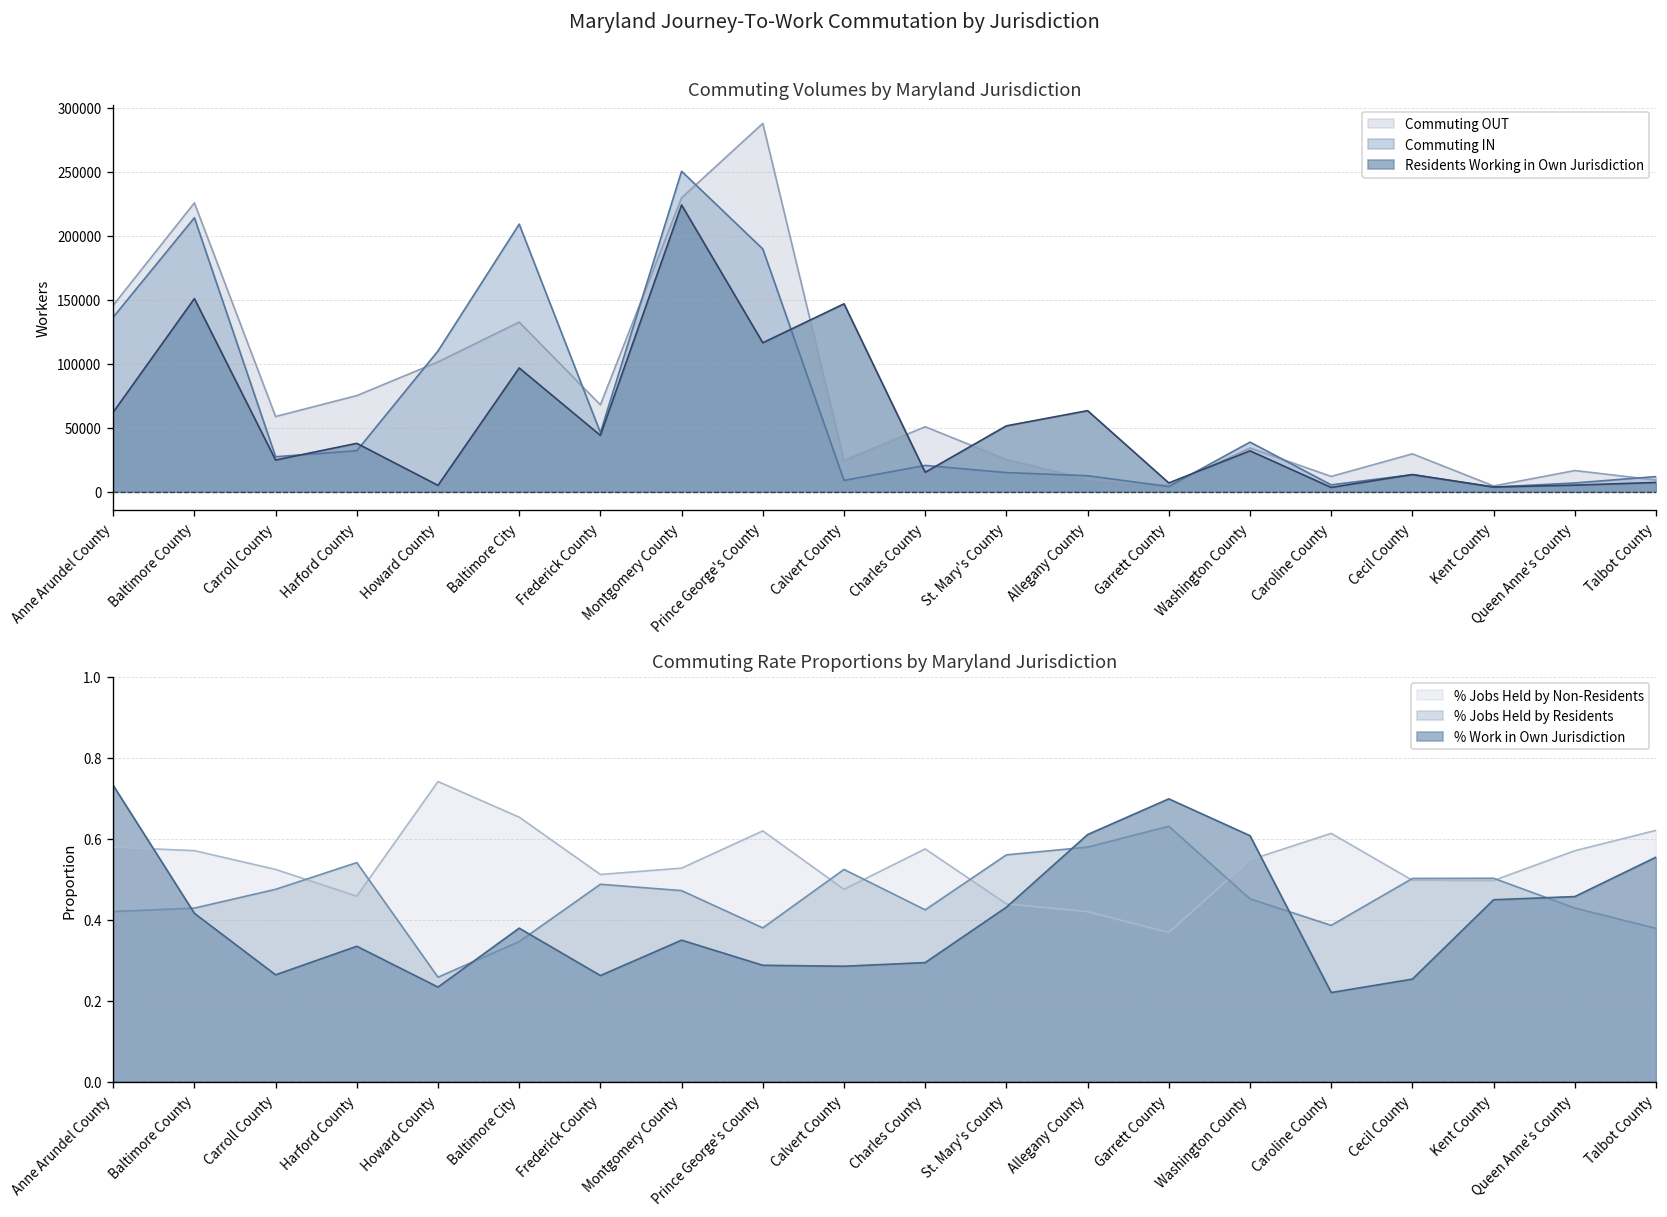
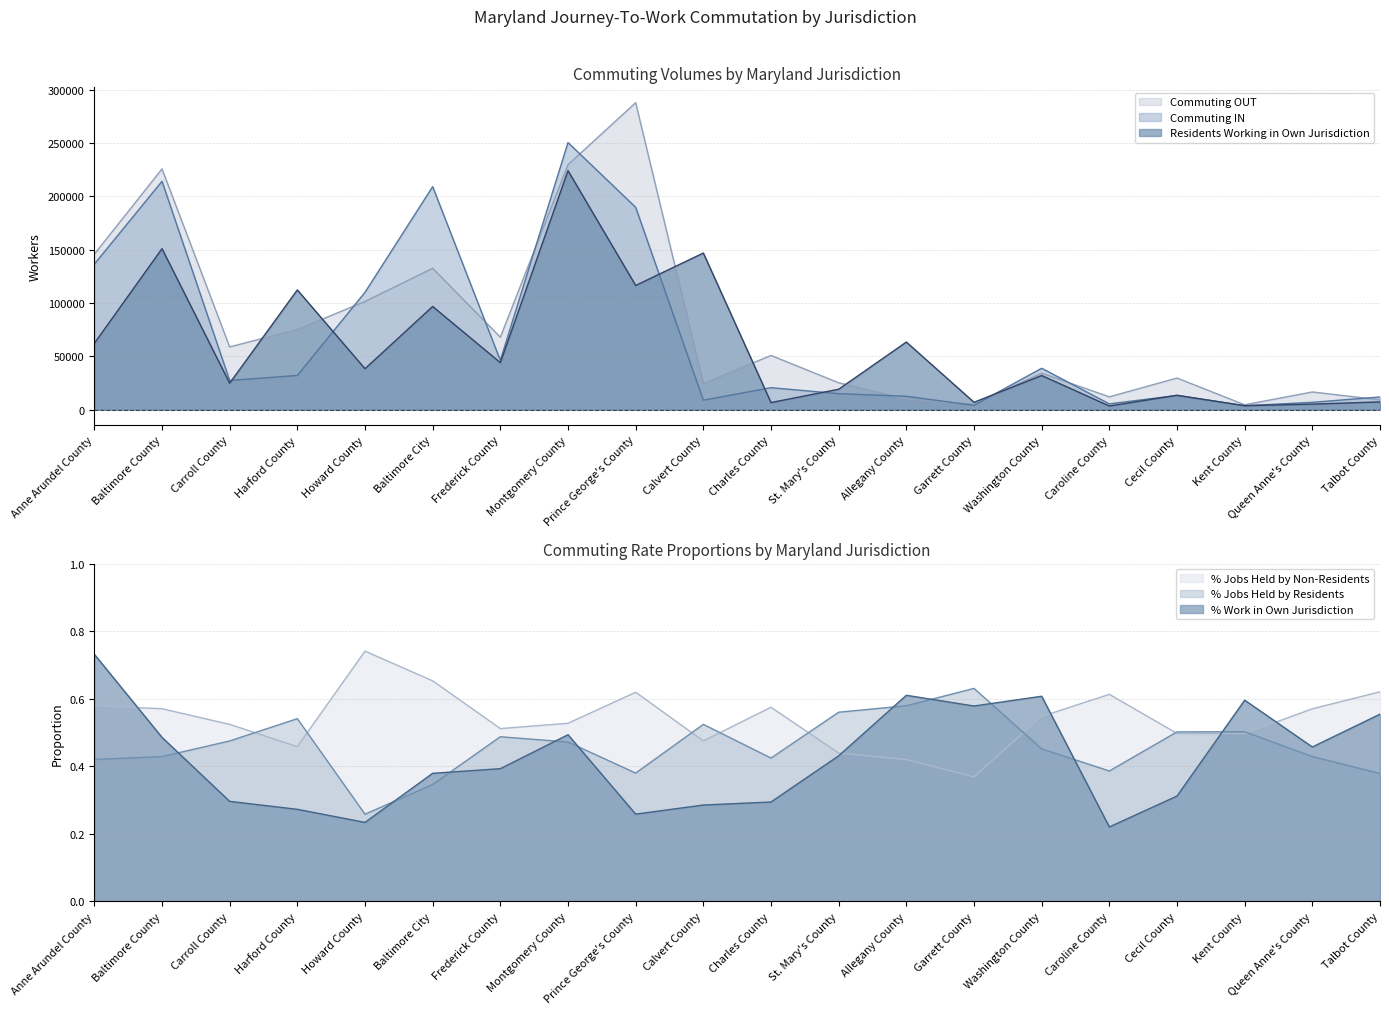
  {
    "Commuting Volumes by Maryland Jurisdiction": {
      "Residents Working in Own Jurisdiction": {
        "Anne Arundel County": 62000,
        "Baltimore County": 151000,
        "Carroll County": 25000,
-       "Harford County": 38000,
-       "Howard County": 5000,
+       "Harford County": 112000,
+       "Howard County": 38000,
        "Baltimore City": 97000,
        "Montgomery County": 224000,
        "Prince George's County": 116000,
        "Calvert County": 147000,
-       "Charles County": 15000,
-       "St. Mary's County": 52000,
+       "Charles County": 7000,
+       "St. Mary's County": 19000,
        "Allegany County": 63000
      }
    },
    "Commuting Rate Proportions by Maryland Jurisdiction": {
      "% Work in Own Jurisdiction": {
        "Anne Arundel County": 0.73,
-       "Baltimore County": 0.42,
-       "Carroll County": 0.26,
-       "Harford County": 0.33,
+       "Baltimore County": 0.49,
+       "Carroll County": 0.30,
+       "Harford County": 0.27,
        "Howard County": 0.23,
        "Baltimore City": 0.38,
-       "Frederick County": 0.26,
-       "Montgomery County": 0.35,
-       "Prince George's County": 0.29,
+       "Frederick County": 0.39,
+       "Montgomery County": 0.49,
+       "Prince George's County": 0.26,
        "Calvert County": 0.29,
        "Charles County": 0.29,
        "St. Mary's County": 0.43,
        "Allegany County": 0.61,
-       "Garrett County": 0.70,
+       "Garrett County": 0.58,
        "Washington County": 0.61,
        "Caroline County": 0.22,
-       "Cecil County": 0.25,
-       "Kent County": 0.45,
+       "Cecil County": 0.31,
+       "Kent County": 0.60,
        "Queen Anne's County": 0.46,
        "Talbot County": 0.55
      }
    }
  }
